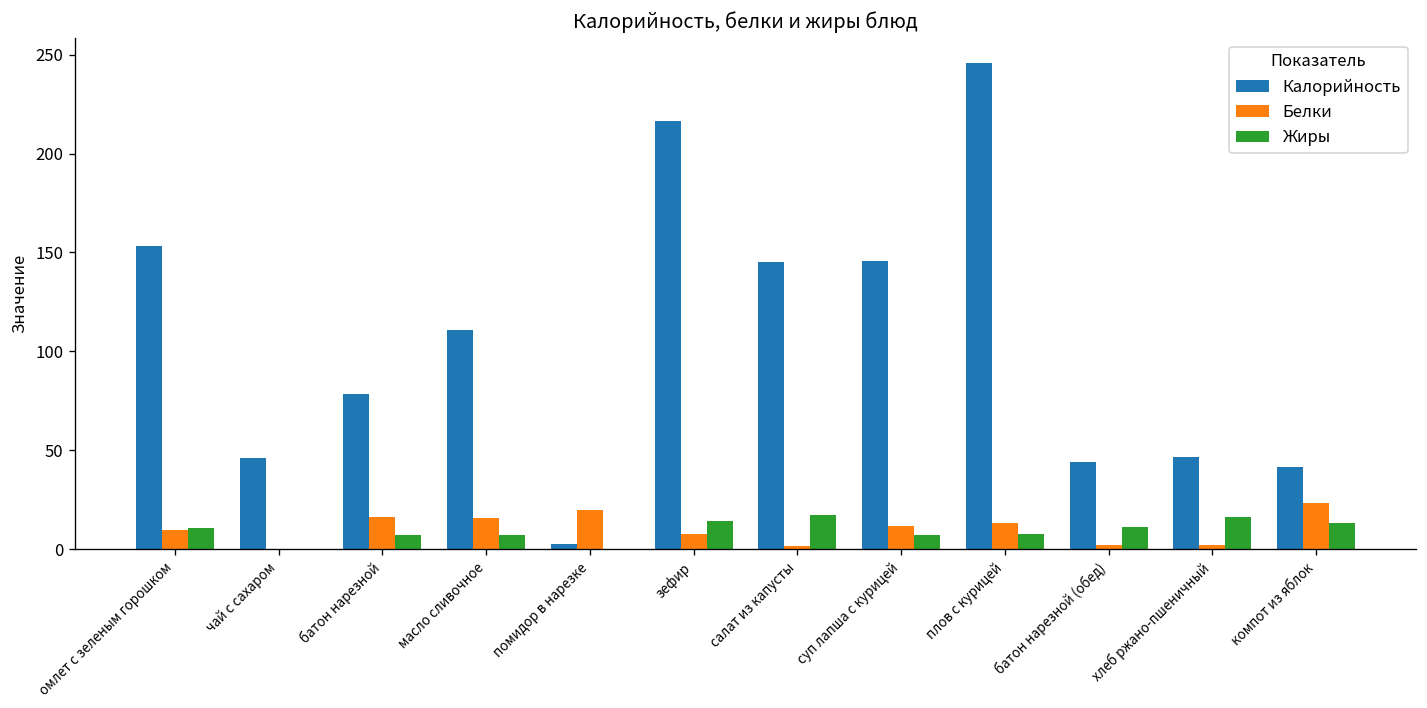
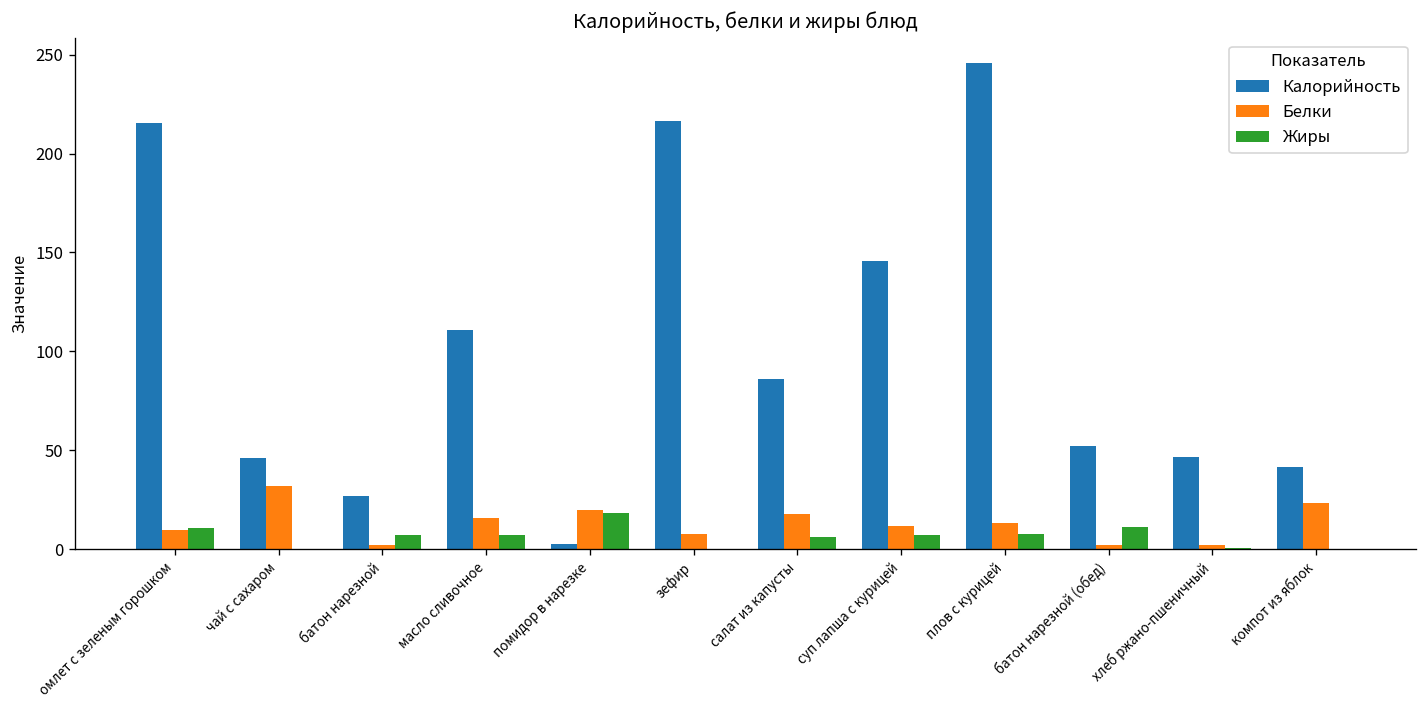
  {
    "Калорийность": {
-     "омлет с зеленым горошком": 154,
+     "омлет с зеленым горошком": 216,
      "чай с сахаром": 46,
-     "батон нарезной": 79,
+     "батон нарезной": 27,
      "масло сливочное": 111,
      "помидор в нарезке": 2,
      "зефир": 217,
-     "салат из капусты": 145,
+     "салат из капусты": 86,
      "суп лапша с курицей": 146,
      "плов с курицей": 246,
-     "батон нарезной (обед)": 44,
+     "батон нарезной (обед)": 52,
      "хлеб ржано-пшеничный": 47,
      "компот из яблок": 42
    },
    "Белки": {
      "омлет с зеленым горошком": 10,
-     "чай с сахаром": 0,
-     "батон нарезной": 16,
+     "чай с сахаром": 32,
+     "батон нарезной": 2,
      "масло сливочное": 16,
      "помидор в нарезке": 20,
      "зефир": 8,
-     "салат из капусты": 2,
+     "салат из капусты": 18,
      "суп лапша с курицей": 12,
      "плов с курицей": 13,
      "батон нарезной (обед)": 2,
      "хлеб ржано-пшеничный": 2,
      "компот из яблок": 24
    },
    "Жиры": {
      "омлет с зеленым горошком": 11,
      "чай с сахаром": 0,
      "батон нарезной": 7,
      "масло сливочное": 7,
-     "помидор в нарезке": 0,
-     "зефир": 14,
-     "салат из капусты": 17,
+     "помидор в нарезке": 18,
+     "зефир": 0,
+     "салат из капусты": 6,
      "суп лапша с курицей": 7,
      "плов с курицей": 7,
      "батон нарезной (обед)": 11,
-     "хлеб ржано-пшеничный": 16,
-     "компот из яблок": 13
+     "хлеб ржано-пшеничный": 0,
+     "компот из яблок": 0
    }
  }
